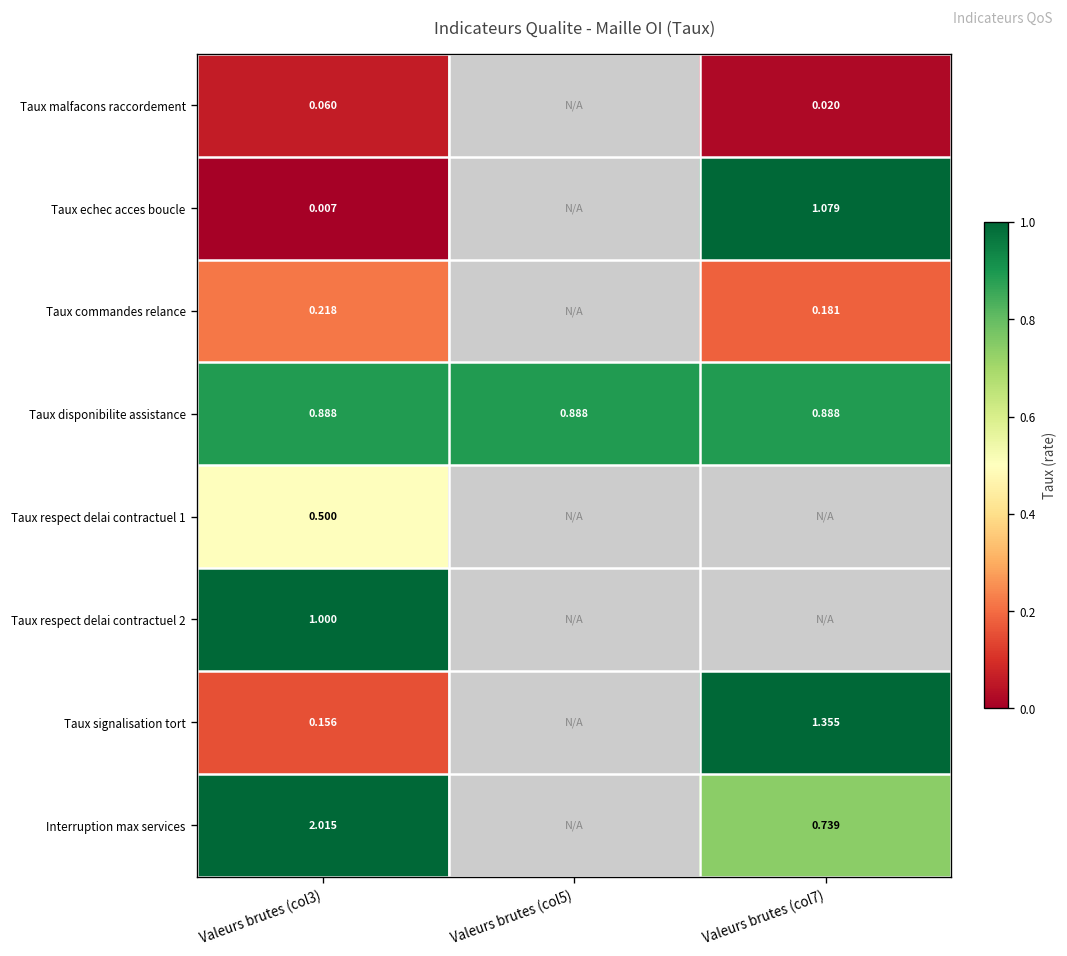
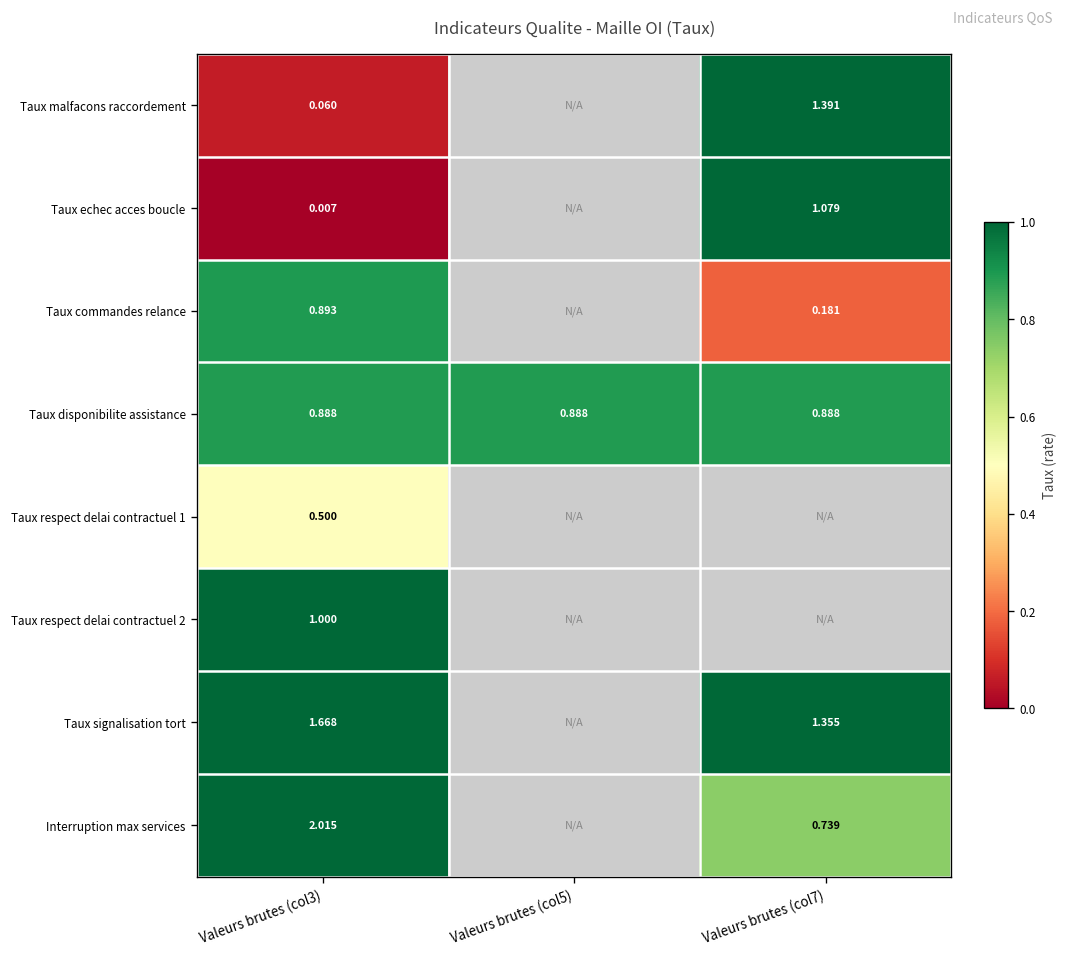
  {
    "Taux malfacons raccordement": {
      "Valeurs brutes (col3)": 0.060,
-     "Valeurs brutes (col7)": 0.020
+     "Valeurs brutes (col7)": 1.391
    },
    "Taux echec acces boucle": {
      "Valeurs brutes (col3)": 0.007,
      "Valeurs brutes (col7)": 1.079
    },
    "Taux commandes relance": {
-     "Valeurs brutes (col3)": 0.218,
+     "Valeurs brutes (col3)": 0.893,
      "Valeurs brutes (col7)": 0.181
    },
    "Taux disponibilite assistance": {
      "Valeurs brutes (col3)": 0.888,
      "Valeurs brutes (col5)": 0.888,
      "Valeurs brutes (col7)": 0.888
    },
    "Taux respect delai contractuel 1": {
      "Valeurs brutes (col3)": 0.500
    },
    "Taux respect delai contractuel 2": {
      "Valeurs brutes (col3)": 1.000
    },
    "Taux signalisation tort": {
-     "Valeurs brutes (col3)": 0.156,
+     "Valeurs brutes (col3)": 1.668,
      "Valeurs brutes (col7)": 1.355
    },
    "Interruption max services": {
      "Valeurs brutes (col3)": 2.015,
      "Valeurs brutes (col7)": 0.739
    }
  }
